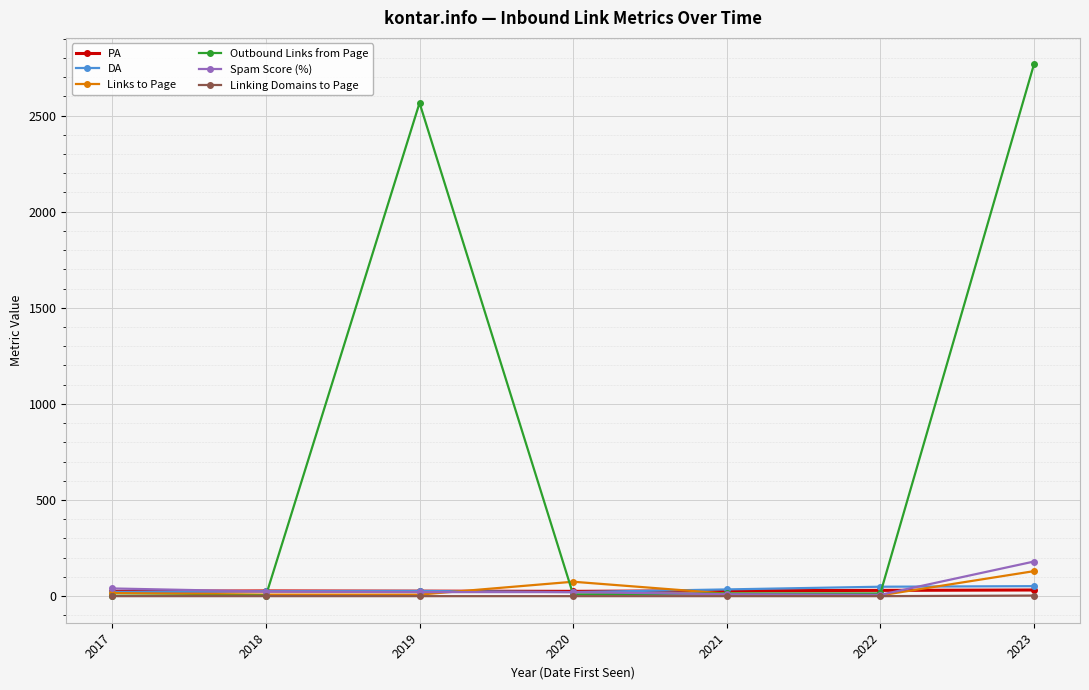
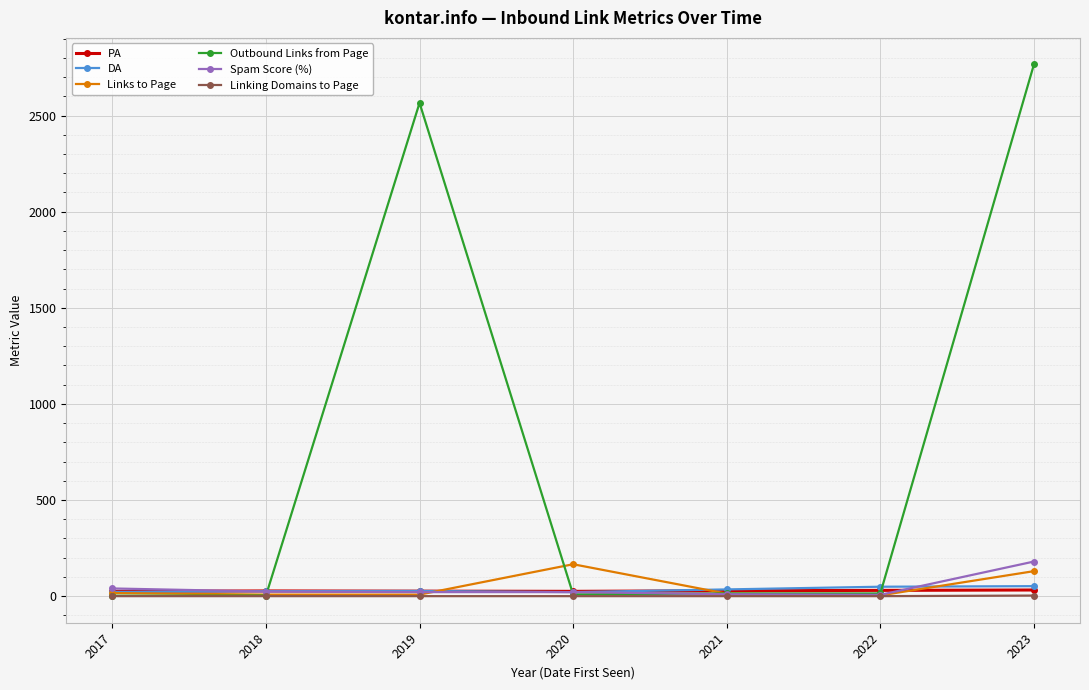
  {
    "PA": {
      "2022": 30,
      "2023": 30
    },
    "DA": {
      "2022": 50,
      "2023": 50
    },
    "Links to Page": {
-     "2020": 80,
+     "2020": 170,
      "2023": 130
    },
    "Outbound Links from Page": {
      "2019": 2570,
      "2023": 2770
    },
    "Spam Score (%)": {
      "2017": 40,
      "2023": 180
    },
    "Linking Domains to Page": {
      "2023": 0
    }
  }
